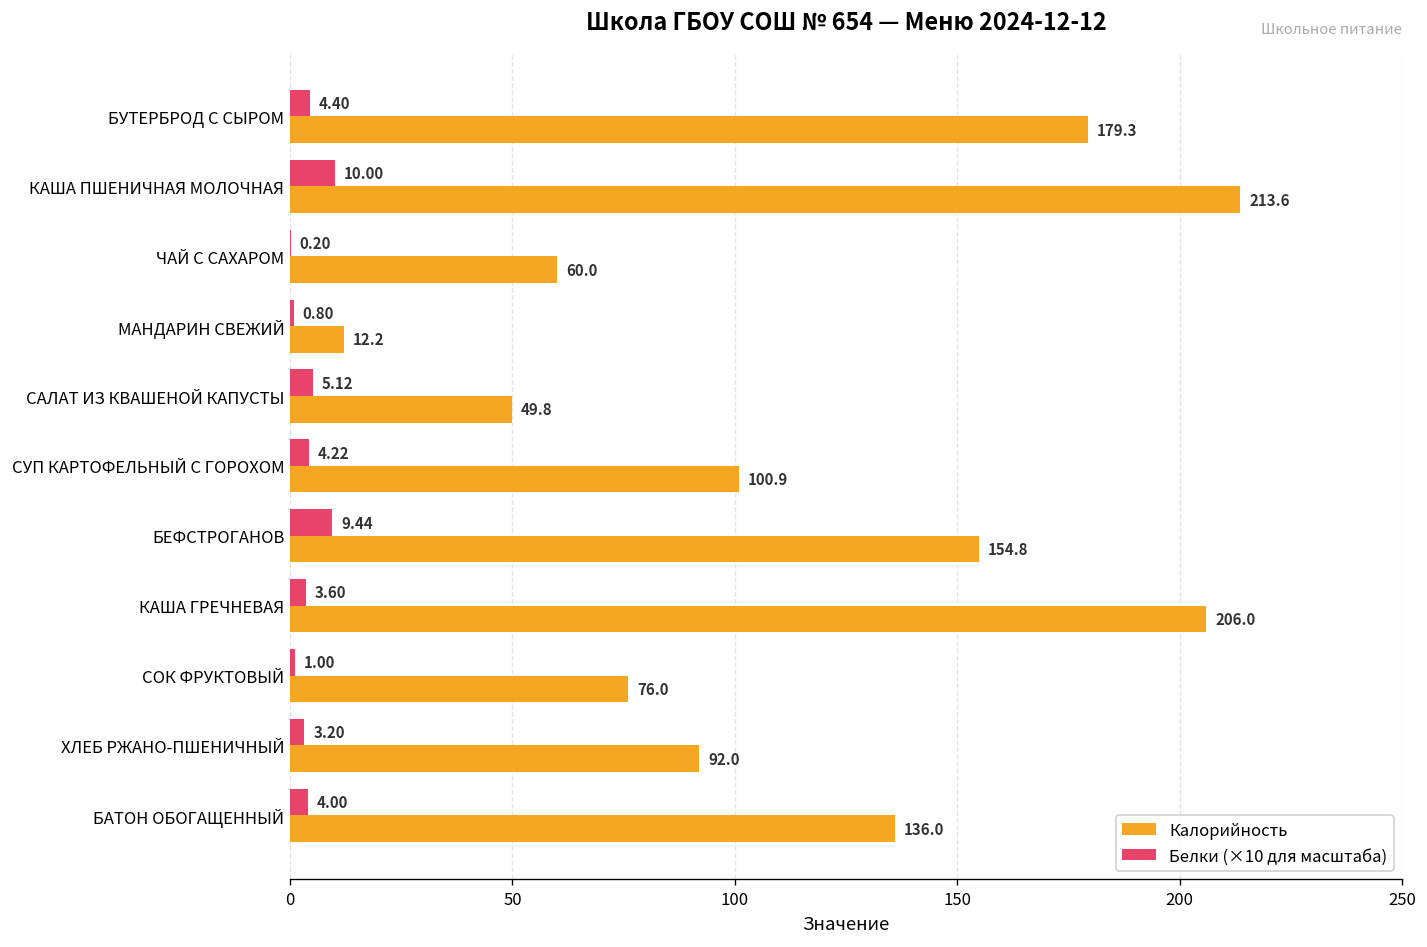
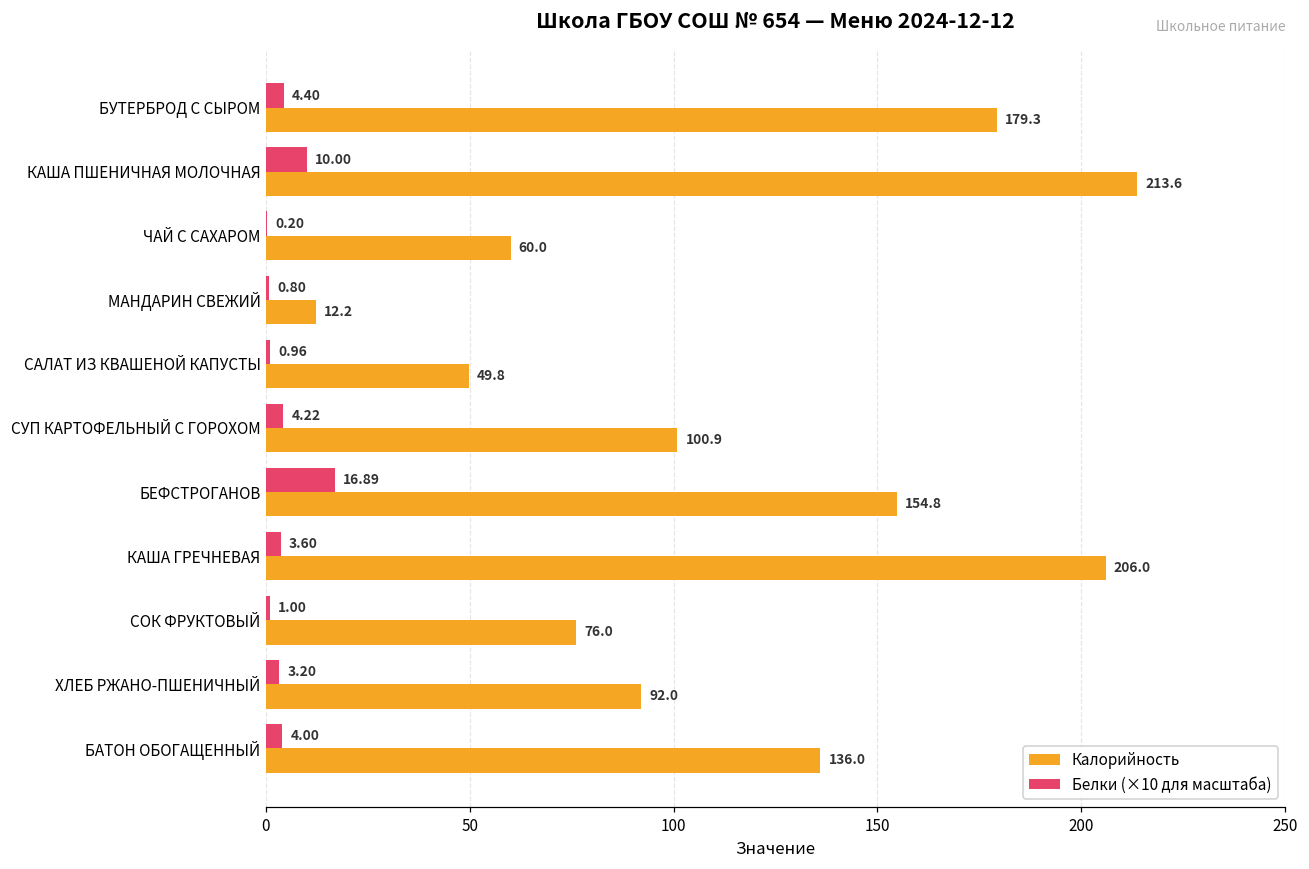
  {
    "Калорийность": {
      "БУТЕРБРОД С СЫРОМ": 179.3,
      "КАША ПШЕНИЧНАЯ МОЛОЧНАЯ": 213.6,
      "ЧАЙ С САХАРОМ": 60.0,
      "МАНДАРИН СВЕЖИЙ": 12.2,
      "САЛАТ ИЗ КВАШЕНОЙ КАПУСТЫ": 49.8,
      "СУП КАРТОФЕЛЬНЫЙ С ГОРОХОМ": 100.9,
      "БЕФСТРОГАНОВ": 154.8,
      "КАША ГРЕЧНЕВАЯ": 206.0,
      "СОК ФРУКТОВЫЙ": 76.0,
      "ХЛЕБ РЖАНО-ПШЕНИЧНЫЙ": 92.0,
      "БАТОН ОБОГАЩЕННЫЙ": 136.0
    },
    "Белки (×10 для масштаба)": {
      "БУТЕРБРОД С СЫРОМ": 4.40,
      "КАША ПШЕНИЧНАЯ МОЛОЧНАЯ": 10.00,
      "ЧАЙ С САХАРОМ": 0.20,
      "МАНДАРИН СВЕЖИЙ": 0.80,
-     "САЛАТ ИЗ КВАШЕНОЙ КАПУСТЫ": 5.12,
+     "САЛАТ ИЗ КВАШЕНОЙ КАПУСТЫ": 0.96,
      "СУП КАРТОФЕЛЬНЫЙ С ГОРОХОМ": 4.22,
-     "БЕФСТРОГАНОВ": 9.44,
+     "БЕФСТРОГАНОВ": 16.89,
      "КАША ГРЕЧНЕВАЯ": 3.60,
      "СОК ФРУКТОВЫЙ": 1.00,
      "ХЛЕБ РЖАНО-ПШЕНИЧНЫЙ": 3.20,
      "БАТОН ОБОГАЩЕННЫЙ": 4.00
    }
  }
